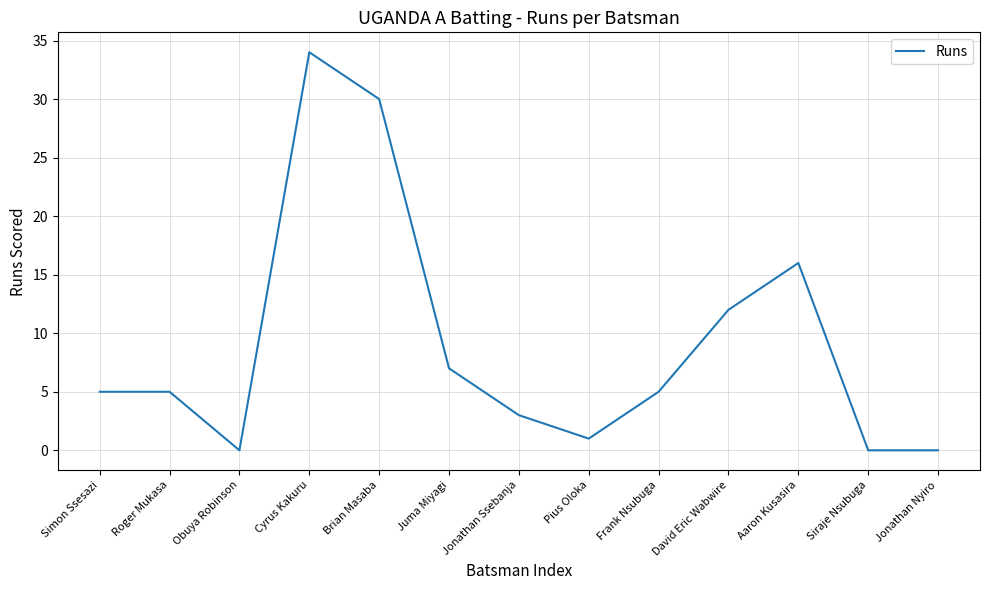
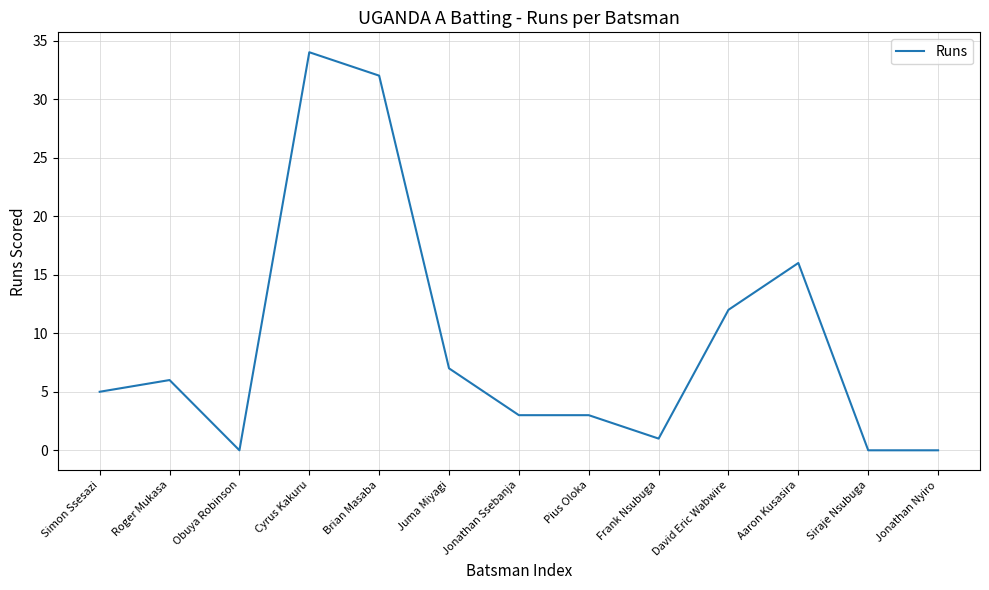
  {
    "Simon Ssesazi": 5,
-   "Roger Mukasa": 5,
+   "Roger Mukasa": 6,
    "Obuya Robinson": 0,
    "Cyrus Kakuru": 34,
-   "Brian Masaba": 30,
+   "Brian Masaba": 32,
    "Juma Miyagi": 7,
    "Jonathan Ssebanja": 3,
-   "Pius Oloka": 1,
-   "Frank Nsubuga": 5,
+   "Pius Oloka": 3,
+   "Frank Nsubuga": 1,
    "David Eric Wabwire": 12,
    "Aaron Kusasira": 16,
    "Siraje Nsubuga": 0,
    "Jonathan Nyiro": 0
  }
